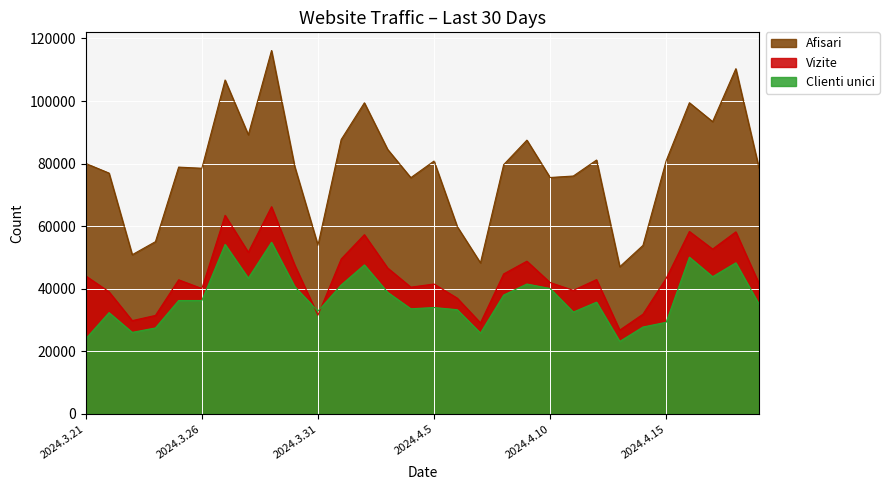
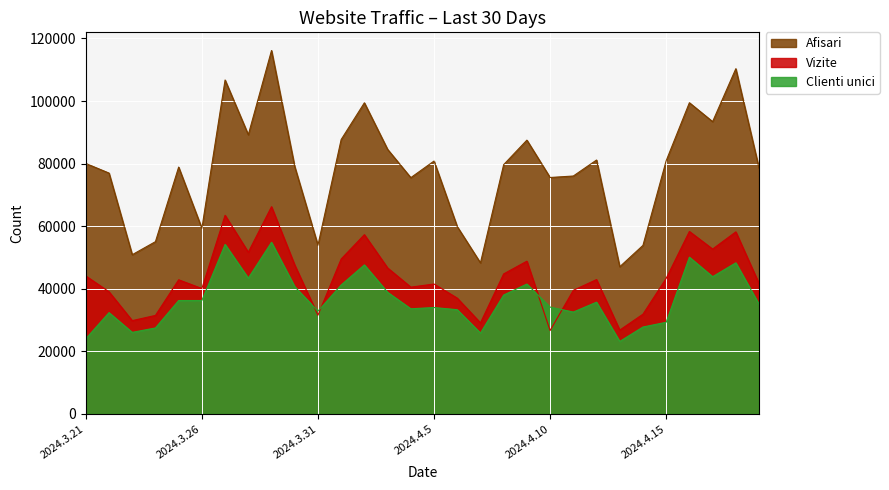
  {
    "Afisari": {
      "2024.3.21": 80000,
-     "2024.3.26": 79000,
+     "2024.3.26": 59000,
      "2024.3.31": 54000,
      "2024.4.5": 81000,
      "2024.4.10": 76000,
      "2024.4.15": 81000
    },
    "Vizite": {
      "2024.3.21": 44000,
      "2024.3.26": 40000,
      "2024.3.31": 32000,
      "2024.4.5": 42000,
-     "2024.4.10": 42000,
+     "2024.4.10": 27000,
      "2024.4.15": 43000
    },
    "Clienti unici": {
      "2024.3.21": 24000,
      "2024.3.26": 36000,
      "2024.3.31": 33000,
      "2024.4.5": 34000,
-     "2024.4.10": 40000,
+     "2024.4.10": 34000,
      "2024.4.15": 29000
    }
  }
